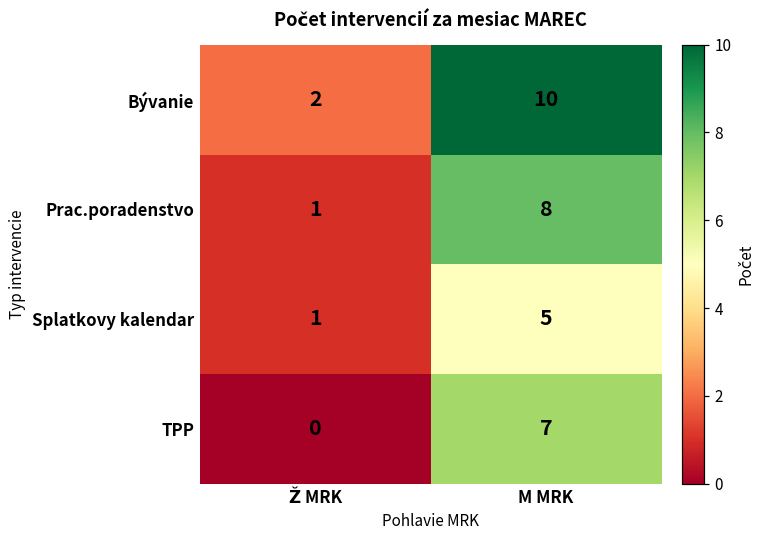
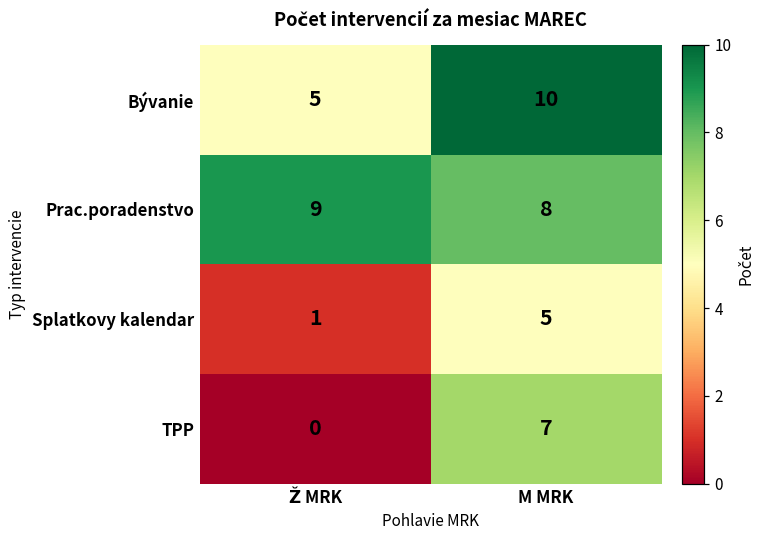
  {
    "Bývanie": {
-     "Ž MRK": 2,
+     "Ž MRK": 5,
      "M MRK": 10
    },
    "Prac.poradenstvo": {
-     "Ž MRK": 1,
+     "Ž MRK": 9,
      "M MRK": 8
    },
    "Splatkovy kalendar": {
      "Ž MRK": 1,
      "M MRK": 5
    },
    "TPP": {
      "Ž MRK": 0,
      "M MRK": 7
    }
  }
